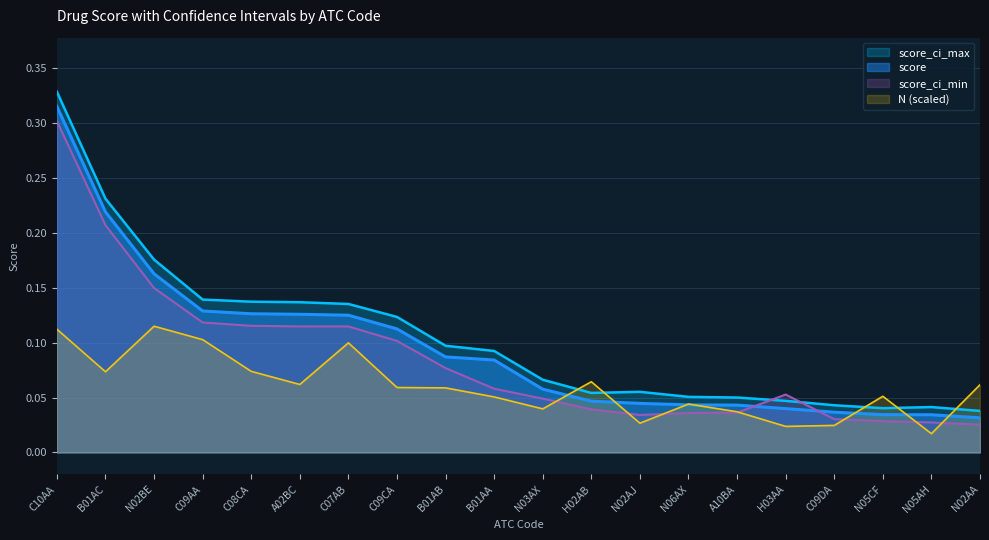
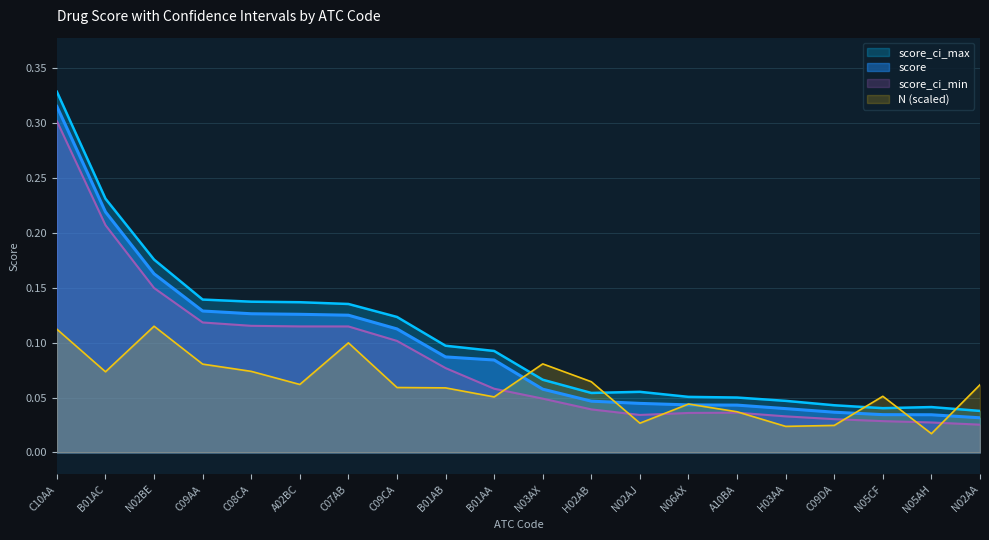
  {
    "score_ci_min": {
      "C10AA": 0.302,
      "B01AC": 0.207,
      "N02BE": 0.150,
      "C09AA": 0.118,
      "C08CA": 0.115,
      "A02BC": 0.115,
      "C07AB": 0.115,
      "C09CA": 0.102,
      "B01AB": 0.077,
      "B01AA": 0.058,
      "N03AX": 0.049,
      "H02AB": 0.039,
      "N02AJ": 0.034,
      "N06AX": 0.036,
-     "H03AA": 0.053,
+     "H03AA": 0.033,
      "C09DA": 0.030,
      "N05CF": 0.029,
      "N05AH": 0.027,
      "N02AA": 0.025
    },
    "N (scaled)": {
      "C10AA": 0.112,
      "B01AC": 0.073,
      "N02BE": 0.115,
-     "C09AA": 0.103,
+     "C09AA": 0.080,
      "C08CA": 0.074,
      "A02BC": 0.062,
      "C07AB": 0.100,
      "C09CA": 0.059,
      "B01AB": 0.059,
      "B01AA": 0.051,
-     "N03AX": 0.040,
+     "N03AX": 0.081,
      "H02AB": 0.064,
      "N02AJ": 0.027,
      "H03AA": 0.024,
      "C09DA": 0.025,
      "N05CF": 0.051,
      "N05AH": 0.017,
      "N02AA": 0.062
    }
  }
